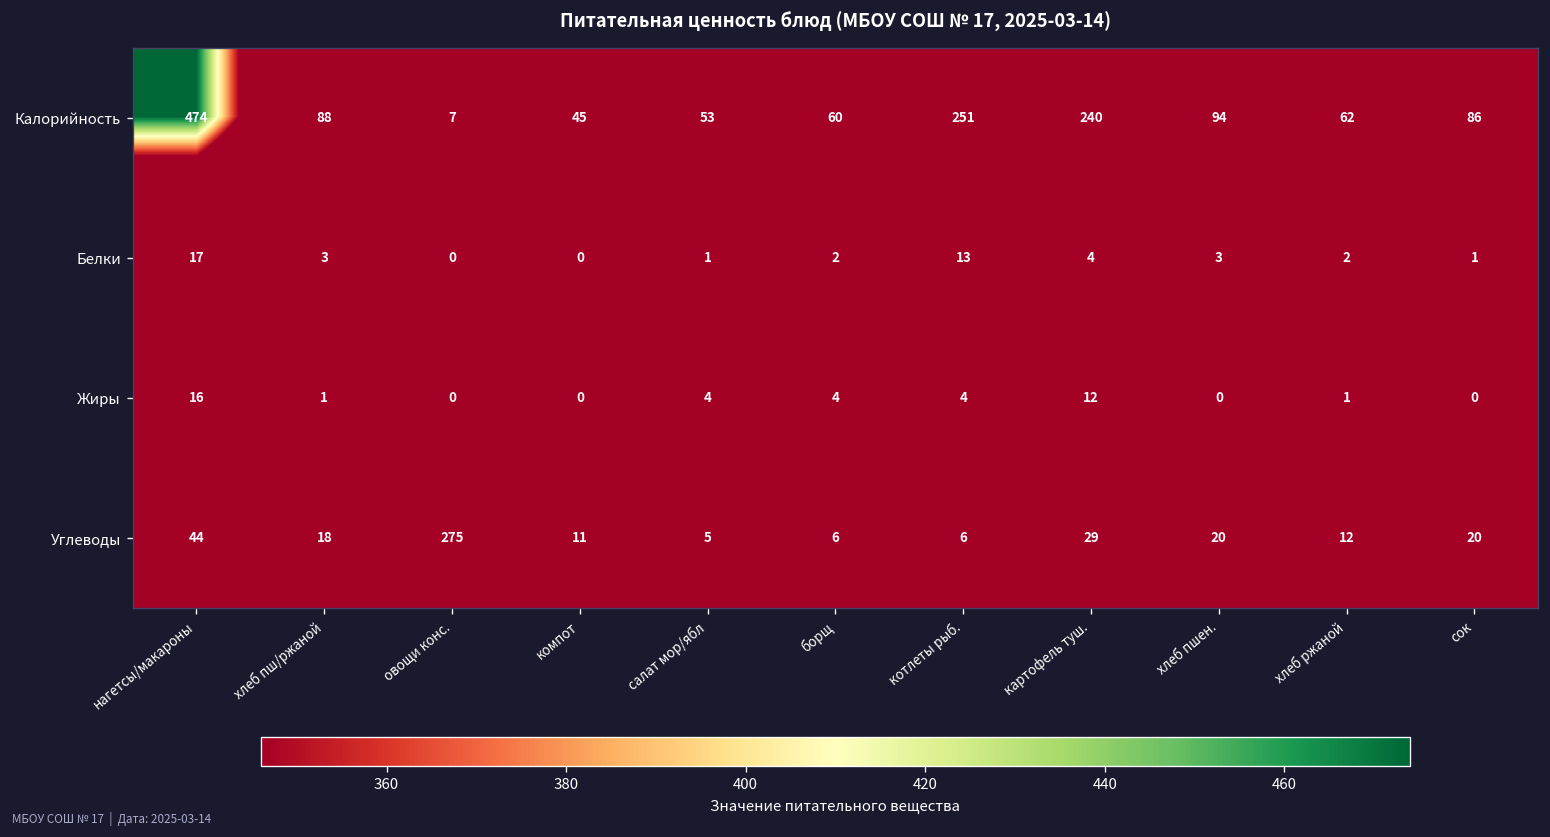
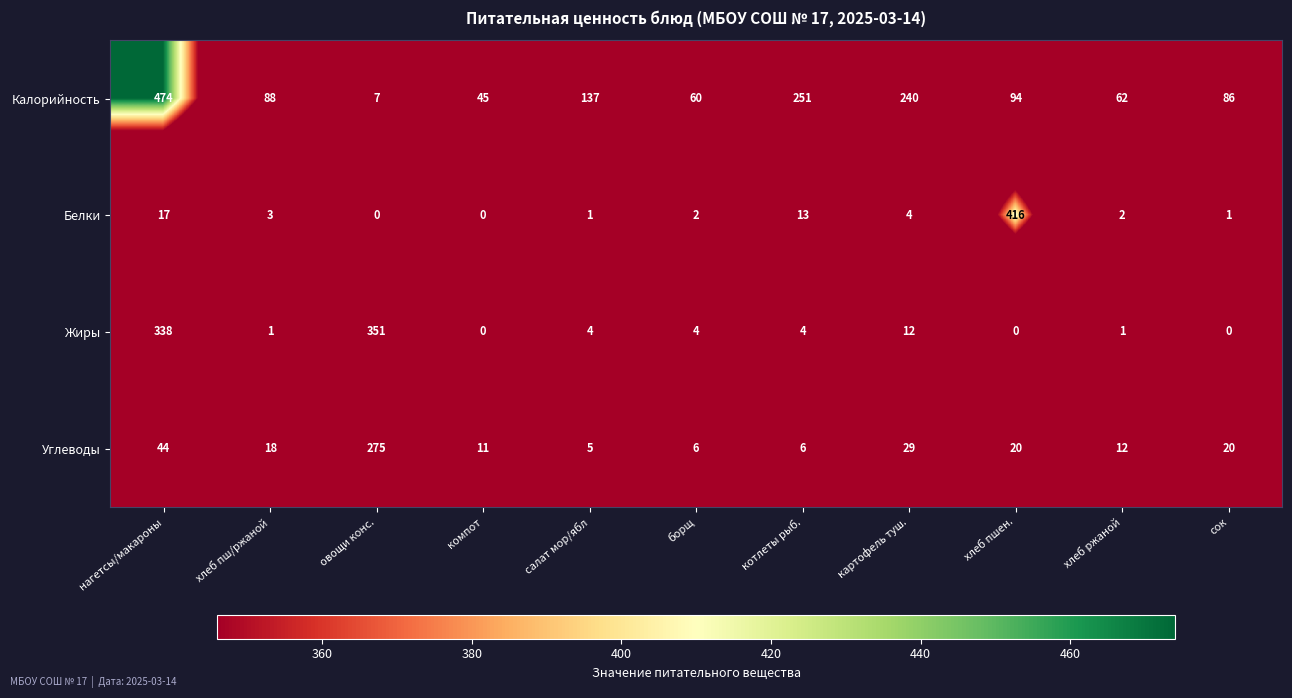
  {
    "Калорийность": {
      "нагетсы/макароны": 474,
      "хлеб пш/ржаной": 88,
      "овощи конс.": 7,
      "компот": 45,
-     "салат мор/ябл": 53,
+     "салат мор/ябл": 137,
      "борщ": 60,
      "котлеты рыб.": 251,
      "картофель туш.": 240,
      "хлеб пшен.": 94,
      "хлеб ржаной": 62,
      "сок": 86
    },
    "Белки": {
      "нагетсы/макароны": 17,
      "хлеб пш/ржаной": 3,
      "овощи конс.": 0,
      "компот": 0,
      "салат мор/ябл": 1,
      "борщ": 2,
      "котлеты рыб.": 13,
      "картофель туш.": 4,
-     "хлеб пшен.": 3,
+     "хлеб пшен.": 416,
      "хлеб ржаной": 2,
      "сок": 1
    },
    "Жиры": {
-     "нагетсы/макароны": 16,
+     "нагетсы/макароны": 338,
      "хлеб пш/ржаной": 1,
-     "овощи конс.": 0,
+     "овощи конс.": 351,
      "компот": 0,
      "салат мор/ябл": 4,
      "борщ": 4,
      "котлеты рыб.": 4,
      "картофель туш.": 12,
      "хлеб пшен.": 0,
      "хлеб ржаной": 1,
      "сок": 0
    },
    "Углеводы": {
      "нагетсы/макароны": 44,
      "хлеб пш/ржаной": 18,
      "овощи конс.": 275,
      "компот": 11,
      "салат мор/ябл": 5,
      "борщ": 6,
      "котлеты рыб.": 6,
      "картофель туш.": 29,
      "хлеб пшен.": 20,
      "хлеб ржаной": 12,
      "сок": 20
    }
  }
